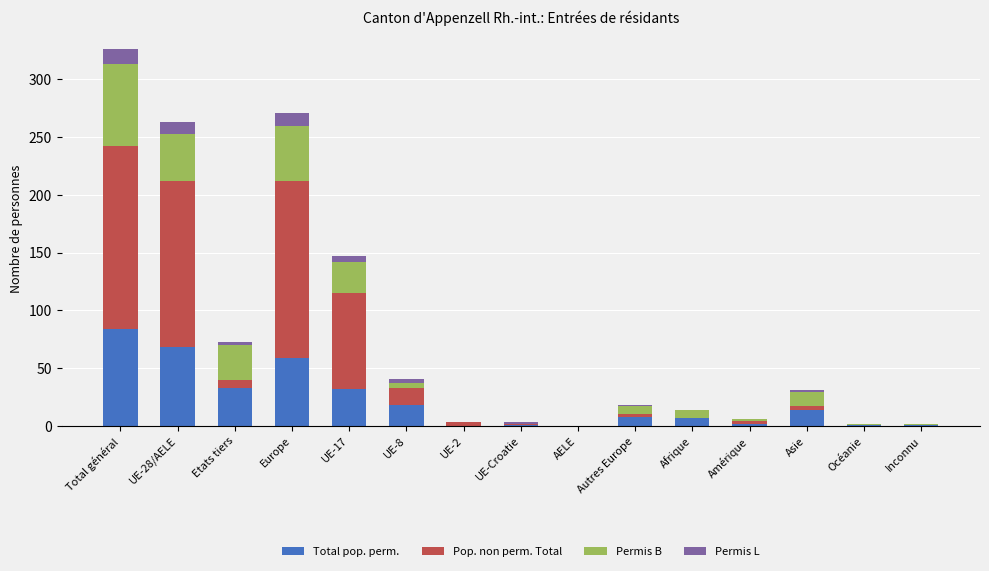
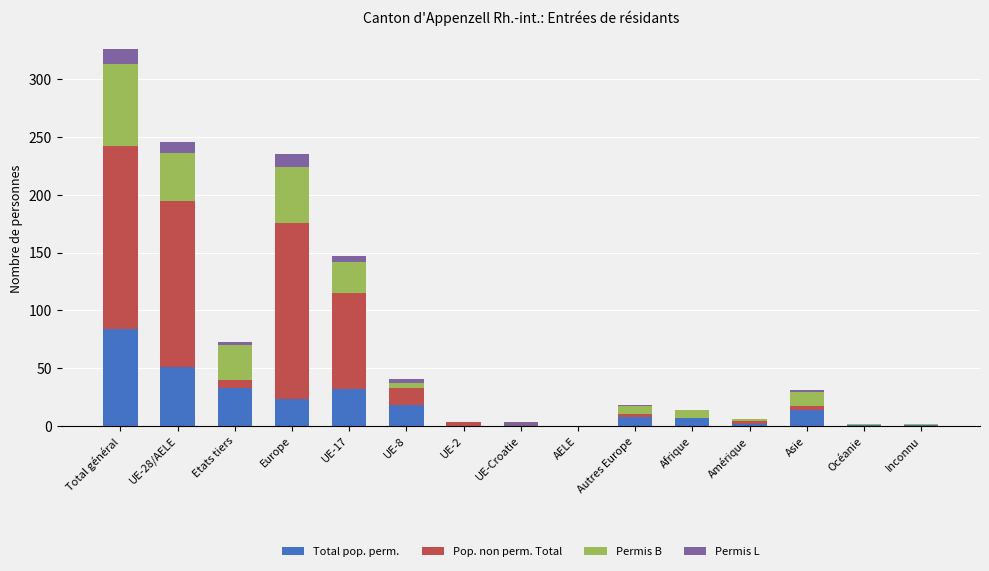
  {
    "Total pop. perm.": {
      "Total général": 84,
-     "UE-28/AELE": 68,
+     "UE-28/AELE": 51,
      "Etats tiers": 33,
-     "Europe": 59,
+     "Europe": 23,
      "UE-17": 32,
      "UE-8": 18,
      "UE-2": 0,
      "AELE": 0,
      "Autres Europe": 8,
      "Afrique": 7,
      "Asie": 14
    },
    "Pop. non perm. Total": {
      "Total général": 158,
      "UE-28/AELE": 144,
      "Etats tiers": 7,
      "Europe": 153,
      "UE-17": 83,
      "UE-8": 15,
      "UE-2": 3,
      "AELE": 0,
      "Afrique": 0,
      "Asie": 3,
      "Océanie": 0,
      "Inconnu": 0
    },
    "Permis B": {
      "Total général": 71,
      "UE-28/AELE": 41,
      "Etats tiers": 30,
      "Europe": 48,
      "UE-17": 27,
      "UE-8": 4,
      "UE-2": 0,
      "UE-Croatie": 0,
      "AELE": 0,
      "Autres Europe": 7,
      "Afrique": 7,
      "Asie": 12
    },
    "Permis L": {
      "Total général": 13,
      "UE-28/AELE": 10,
      "Etats tiers": 3,
      "Europe": 11,
      "UE-17": 5,
      "UE-8": 4,
      "UE-2": 0,
      "AELE": 0,
      "Afrique": 0,
      "Amérique": 0,
      "Océanie": 0,
      "Inconnu": 0
    }
  }
